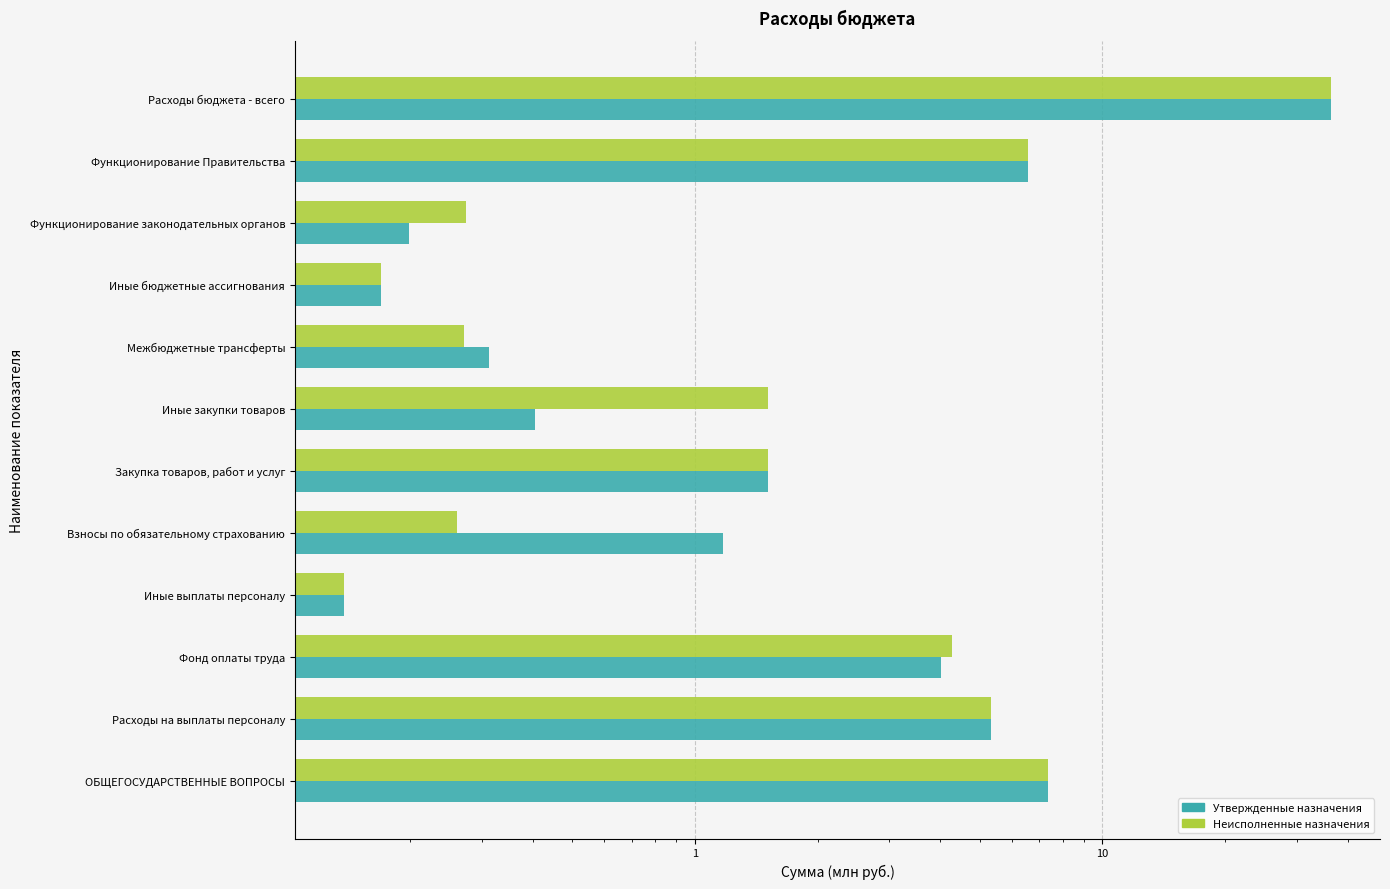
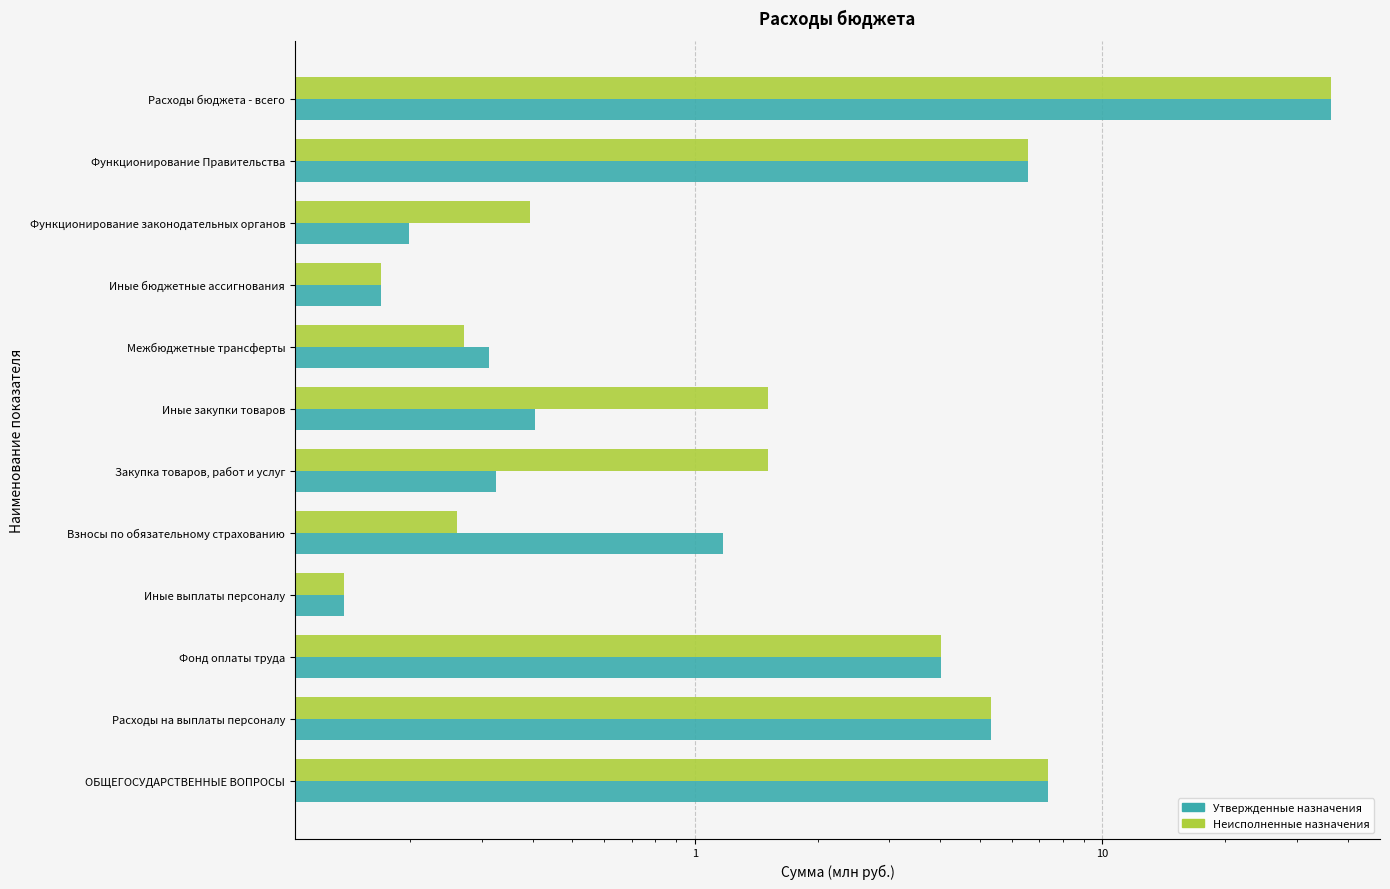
  {
    "Утвержденные назначения": {
      "Расходы бюджета - всего": 36,
      "Функционирование Правительства": 6.6,
      "Функционирование законодательных органов": 0.20,
      "Иные бюджетные ассигнования": 0.17,
      "Межбюджетные трансферты": 0.31,
      "Иные закупки товаров": 0.41,
-     "Закупка товаров, работ и услуг": 1.52,
+     "Закупка товаров, работ и услуг": 0.33,
      "Взносы по обязательному страхованию": 1.17,
      "Иные выплаты персоналу": 0.138,
      "Фонд оплаты труда": 4.0,
      "Расходы на выплаты персоналу": 5.3,
      "ОБЩЕГОСУДАРСТВЕННЫЕ ВОПРОСЫ": 7.3
    },
    "Неисполненные назначения": {
      "Расходы бюджета - всего": 36,
      "Функционирование Правительства": 6.6,
-     "Функционирование законодательных органов": 0.27,
+     "Функционирование законодательных органов": 0.39,
      "Иные бюджетные ассигнования": 0.17,
      "Межбюджетные трансферты": 0.27,
      "Иные закупки товаров": 1.52,
      "Закупка товаров, работ и услуг": 1.52,
      "Взносы по обязательному страхованию": 0.26,
      "Иные выплаты персоналу": 0.138,
-     "Фонд оплаты труда": 4.3,
+     "Фонд оплаты труда": 4.0,
      "Расходы на выплаты персоналу": 5.3,
      "ОБЩЕГОСУДАРСТВЕННЫЕ ВОПРОСЫ": 7.3
    }
  }
